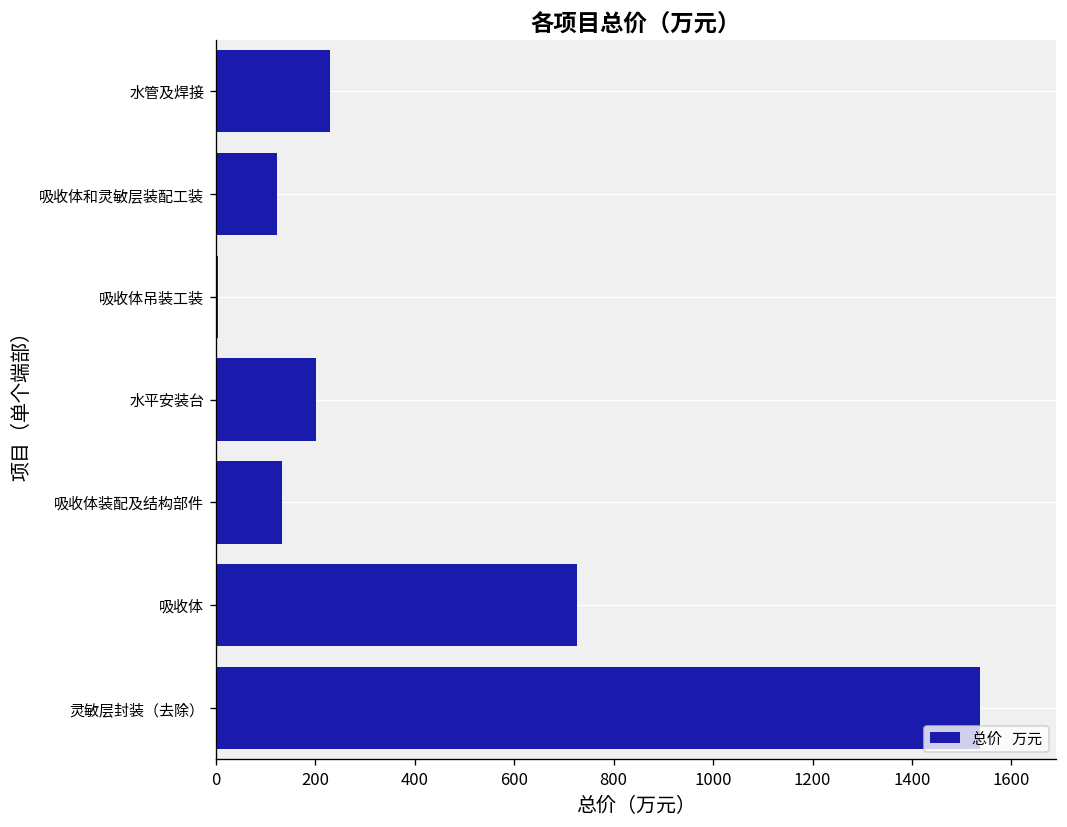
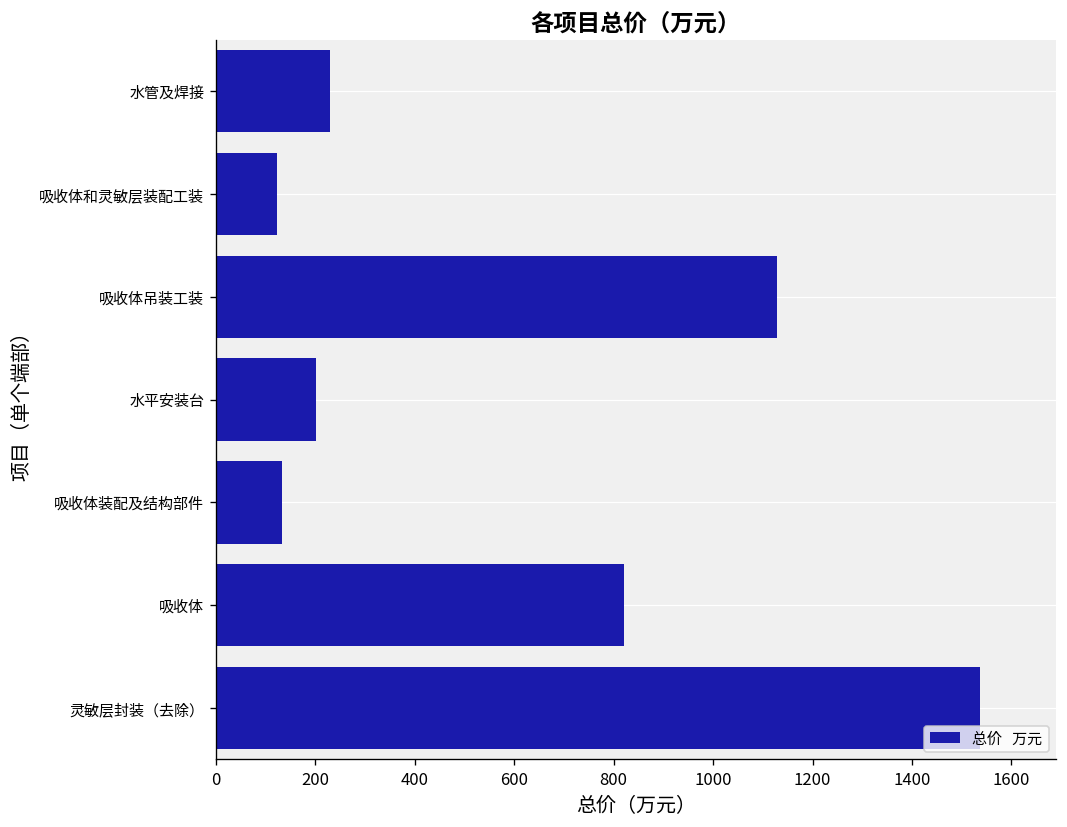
  {
    "水管及焊接": 230,
    "吸收体和灵敏层装配工装": 120,
-   "吸收体吊装工装": 10,
+   "吸收体吊装工装": 1130,
    "水平安装台": 200,
    "吸收体装配及结构部件": 130,
-   "吸收体": 730,
+   "吸收体": 820,
    "灵敏层封装（去除）": 1540
  }
